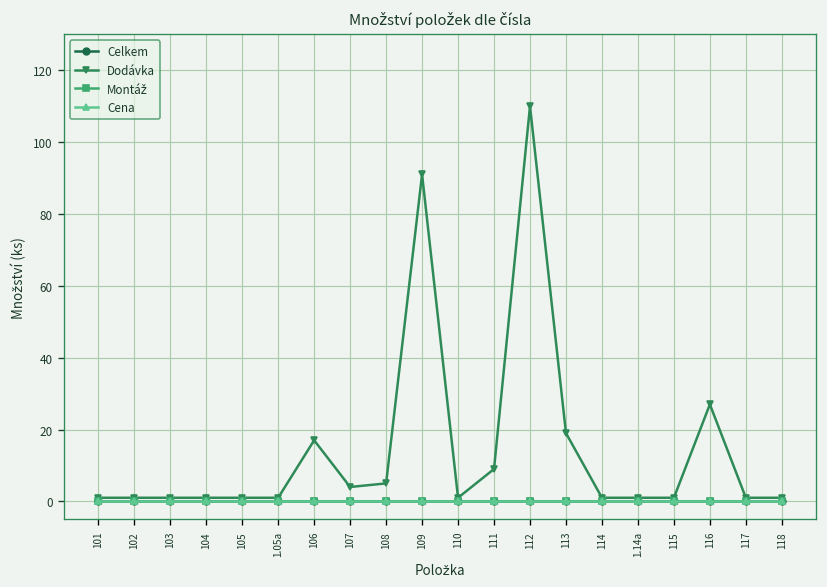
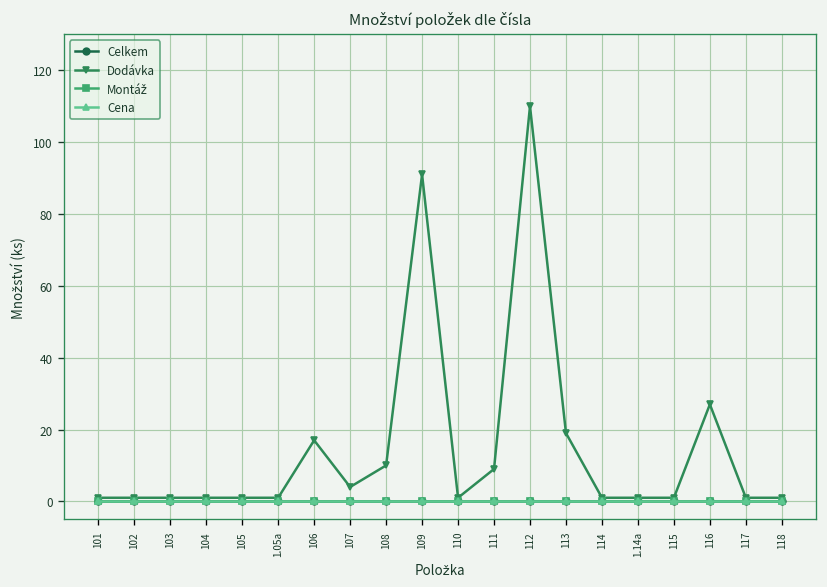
  {
    "Cena": {
      "101": 0,
      "102": 0,
      "103": 0,
      "104": 0,
      "105": 0,
      "1.05a": 0,
      "106": 0,
      "107": 0,
      "108": 0,
      "109": 0,
      "110": 0,
      "111": 0,
      "112": 0,
      "113": 0,
      "114": 0,
      "1.14a": 0,
      "115": 0,
      "116": 0,
      "117": 0,
      "118": 0
    },
    "Dodávka": {
      "101": 1,
      "102": 1,
      "103": 1,
      "104": 1,
      "105": 1,
      "1.05a": 1,
      "106": 17,
      "107": 4,
-     "108": 5,
+     "108": 10,
      "109": 91,
      "110": 1,
      "111": 9,
      "112": 110,
      "113": 19,
      "114": 1,
      "1.14a": 1,
      "115": 1,
      "116": 27,
      "117": 1,
      "118": 1
    }
  }
